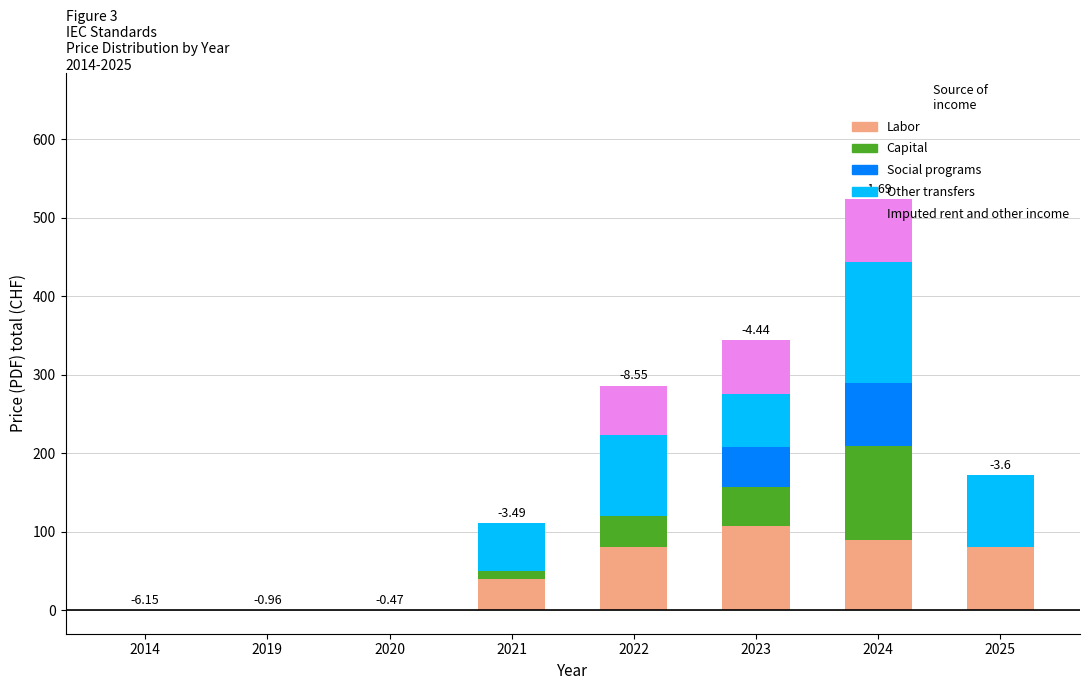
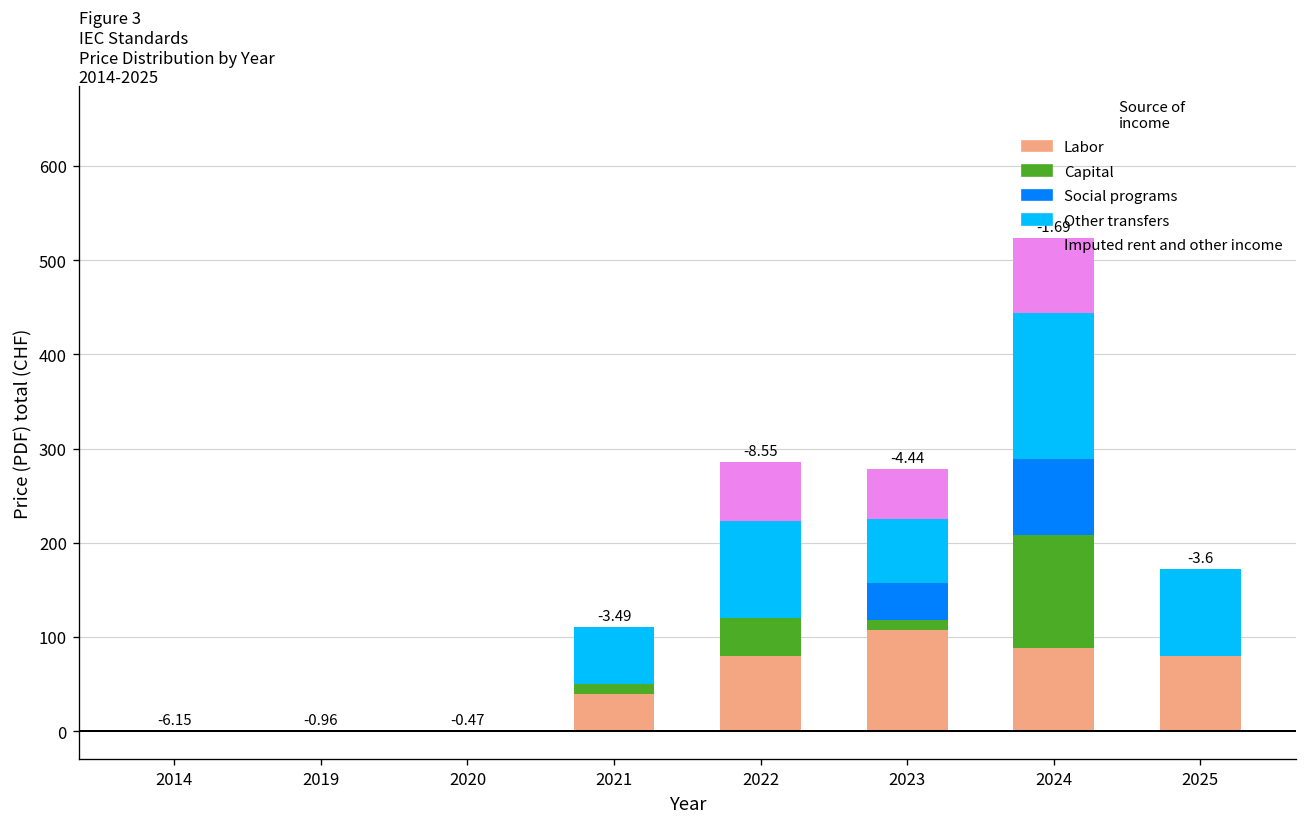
  {
    "Labor": {
      "2021": 40,
      "2022": 80,
      "2023": 110,
      "2024": 90,
      "2025": 80
    },
    "Capital": {
      "2021": 10,
      "2022": 40,
-     "2023": 50,
+     "2023": 10,
      "2024": 120,
      "2025": 0
    },
    "Social programs": {
      "2021": 0,
      "2022": 0,
-     "2023": 50,
+     "2023": 40,
      "2024": 80,
      "2025": 0
    },
    "Other transfers": {
      "2022": 100,
      "2023": 70,
      "2024": 160
    },
    "Imputed rent and other income": {
-     "2023": 70
+     "2023": 50
    }
  }
